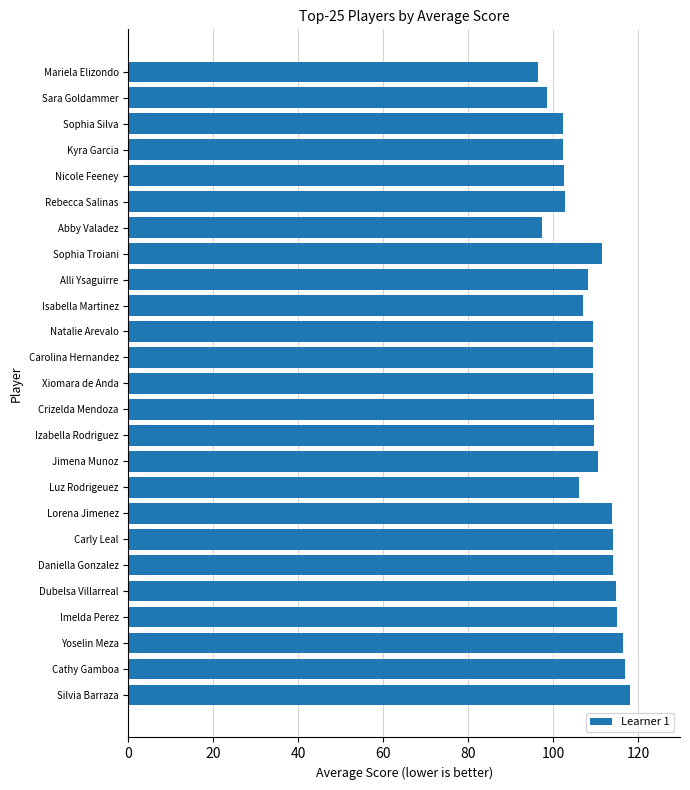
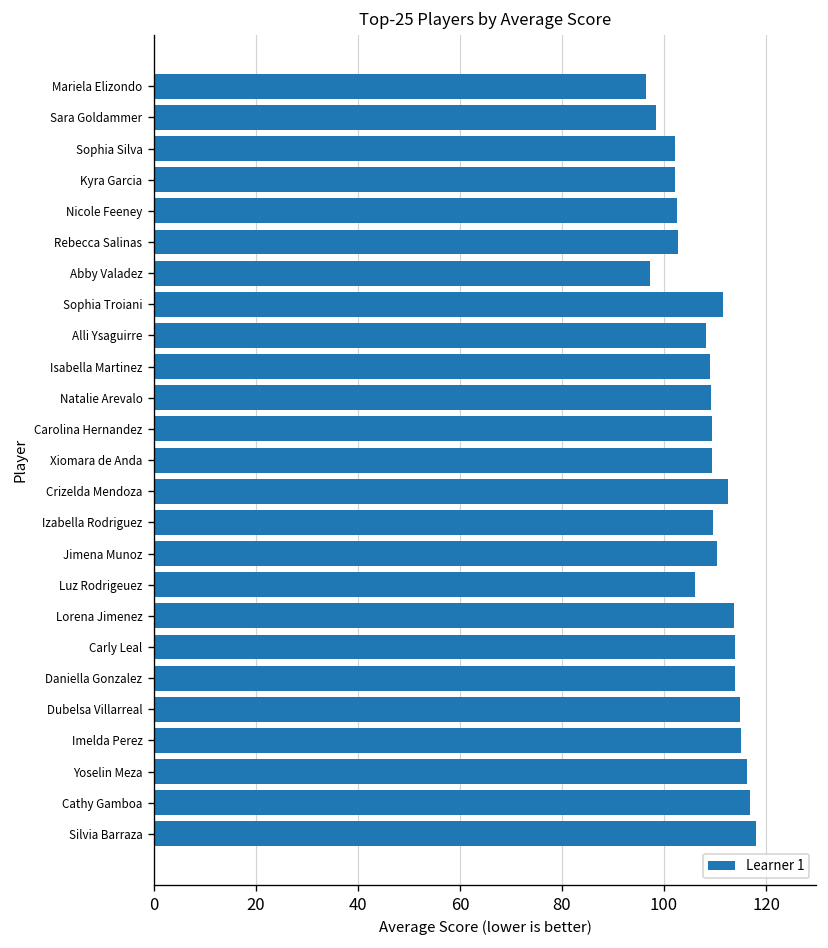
  {
    "Mariela Elizondo": 96,
    "Sara Goldammer": 99,
    "Sophia Silva": 102,
    "Kyra Garcia": 102,
    "Nicole Feeney": 103,
    "Rebecca Salinas": 103,
    "Abby Valadez": 97,
    "Sophia Troiani": 112,
    "Alli Ysaguirre": 108,
-   "Isabella Martinez": 107,
+   "Isabella Martinez": 109,
    "Natalie Arevalo": 109,
    "Carolina Hernandez": 109,
    "Xiomara de Anda": 109,
-   "Crizelda Mendoza": 110,
+   "Crizelda Mendoza": 113,
    "Izabella Rodriguez": 110,
    "Jimena Munoz": 110,
    "Luz Rodrigeuez": 106,
    "Lorena Jimenez": 114,
    "Carly Leal": 114,
    "Daniella Gonzalez": 114,
    "Dubelsa Villarreal": 115,
    "Imelda Perez": 115,
    "Yoselin Meza": 116,
    "Cathy Gamboa": 117,
    "Silvia Barraza": 118
  }
